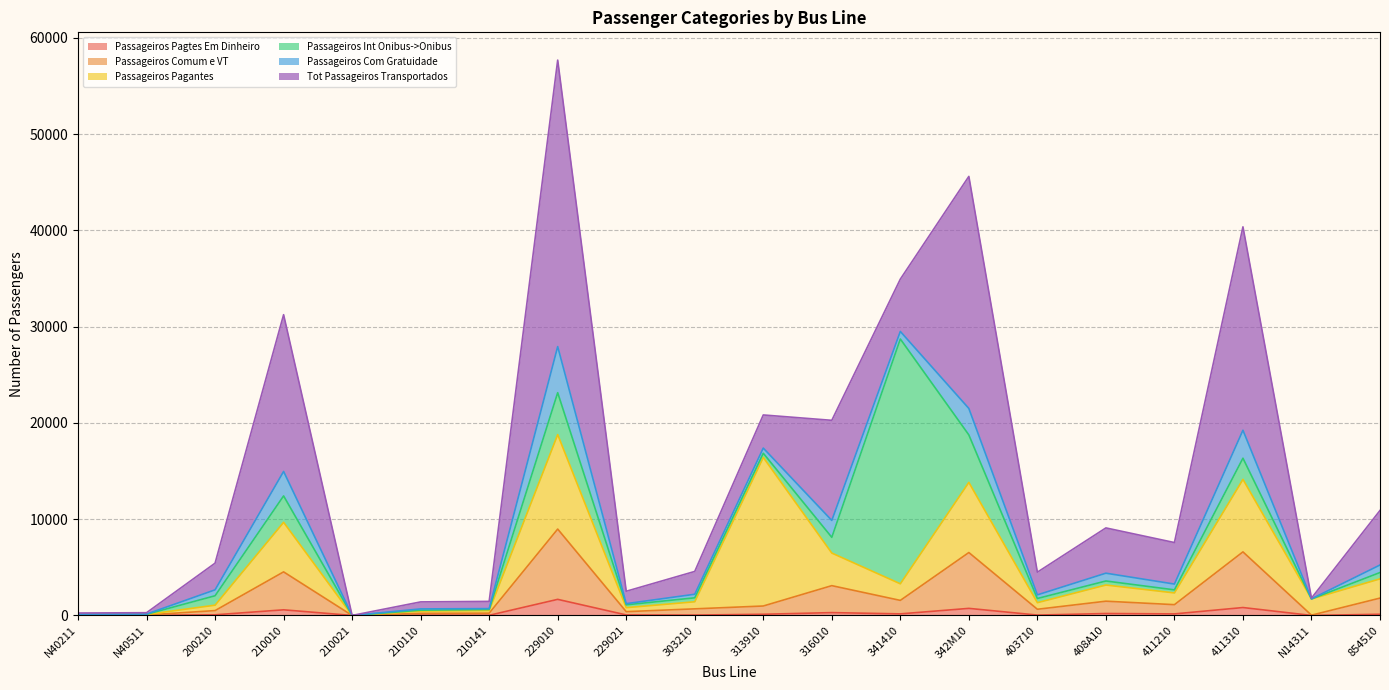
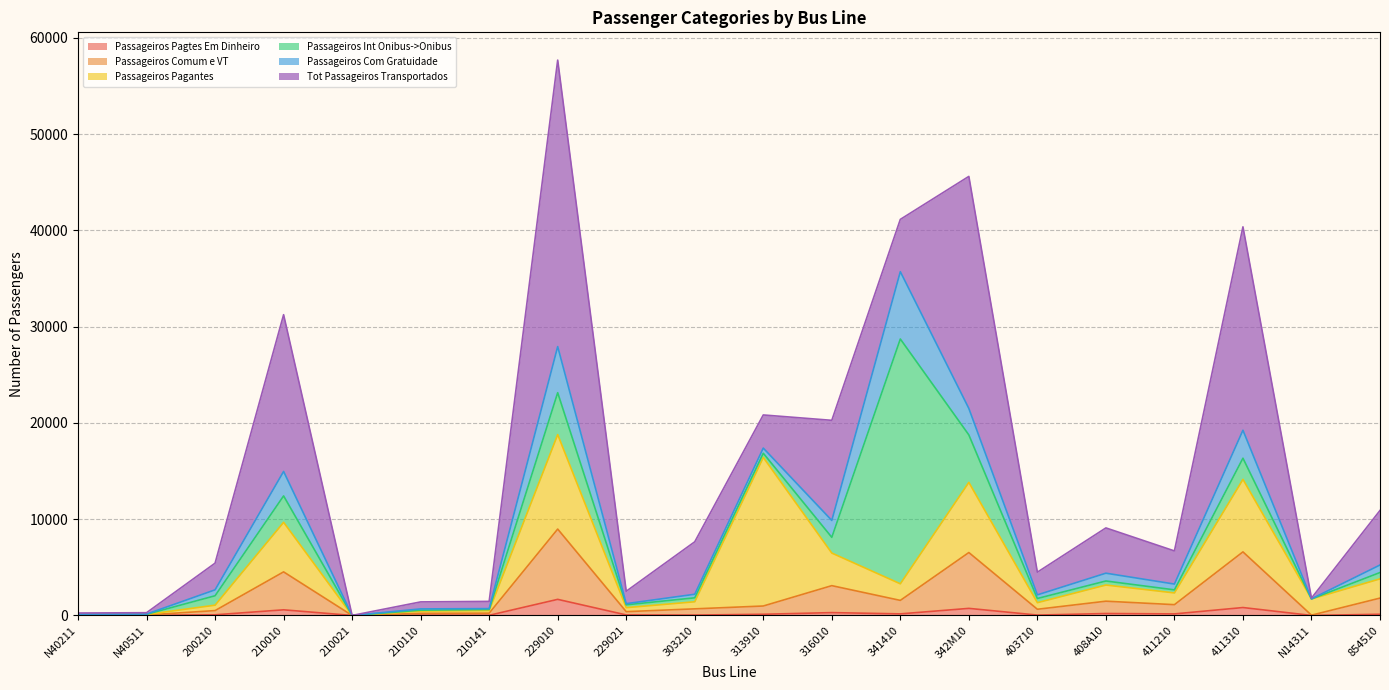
  {
    "Passageiros Pagantes": {
      "200210": 1000,
      "210010": 5000,
      "229010": 10000,
      "229021": 0,
      "303210": 1000,
      "313910": 15000,
      "316010": 3000,
      "341410": 2000,
      "342M10": 7000,
      "403710": 1000,
      "408A10": 2000,
      "411210": 1000,
      "411310": 8000,
      "854510": 2000
    },
    "Passageiros Int Onibus->Onibus": {
      "200210": 1000,
      "210010": 3000,
      "229010": 4000,
      "303210": 0,
      "313910": 0,
      "316010": 2000,
      "341410": 25000,
      "342M10": 5000,
      "403710": 0,
      "408A10": 0,
      "411210": 0,
      "411310": 2000,
      "854510": 1000
    },
    "Passageiros Com Gratuidade": {
      "200210": 1000,
      "210010": 3000,
      "229010": 5000,
      "303210": 0,
      "313910": 1000,
      "316010": 2000,
-     "341410": 1000,
+     "341410": 7000,
      "342M10": 3000,
      "403710": 0,
      "408A10": 1000,
      "411210": 1000,
      "411310": 3000,
      "854510": 1000
    },
    "Tot Passageiros Transportados": {
      "200210": 3000,
      "210010": 16000,
      "210110": 1000,
      "210141": 1000,
      "229010": 30000,
      "229021": 1000,
-     "303210": 2000,
+     "303210": 5000,
      "313910": 3000,
      "316010": 10000,
      "341410": 5000,
      "342M10": 24000,
      "403710": 2000,
      "408A10": 5000,
-     "411210": 4000,
+     "411210": 3000,
      "411310": 21000,
      "854510": 6000
    }
  }
